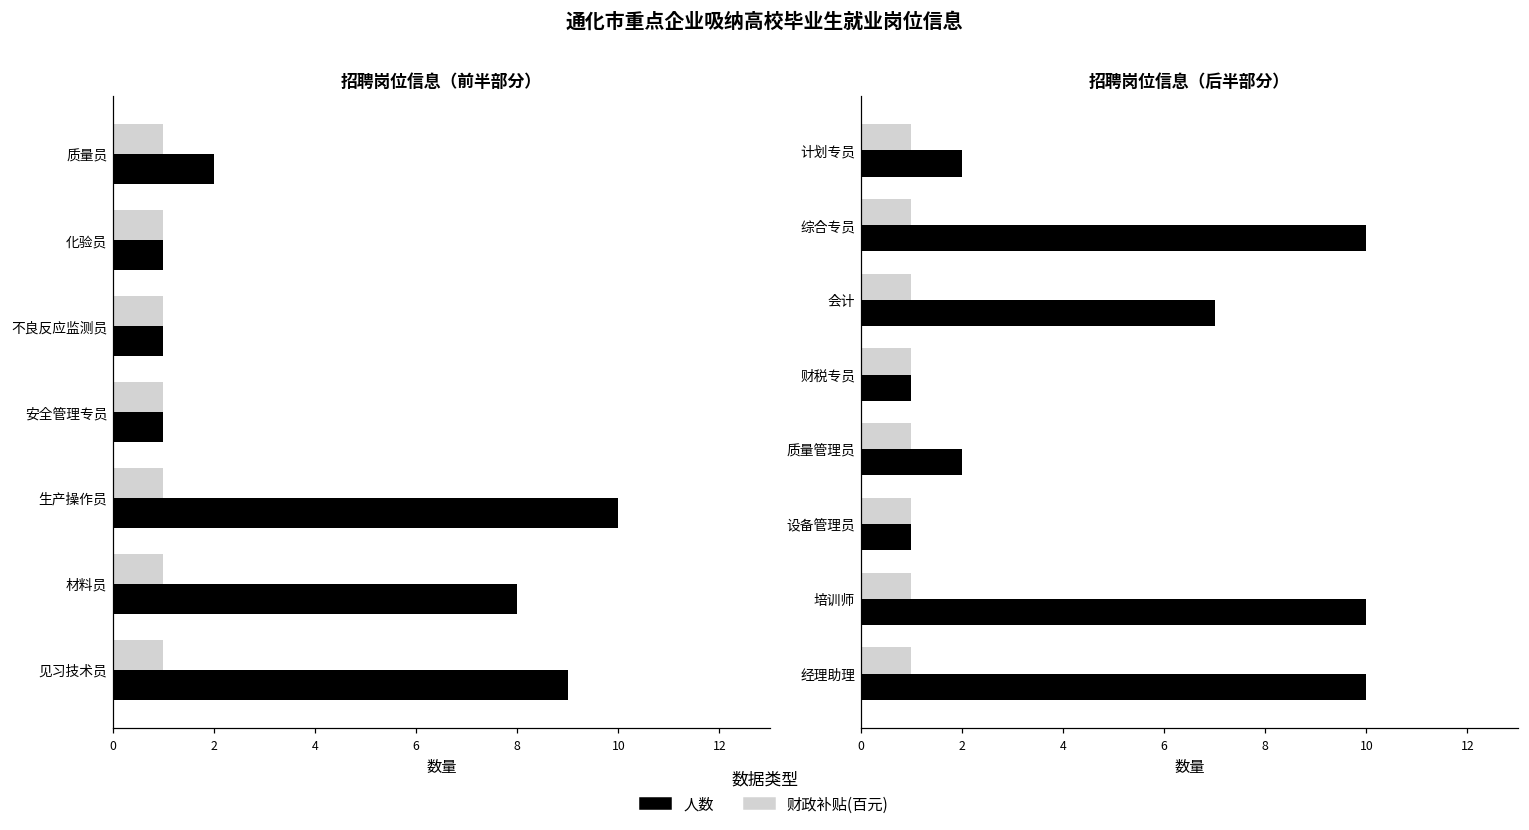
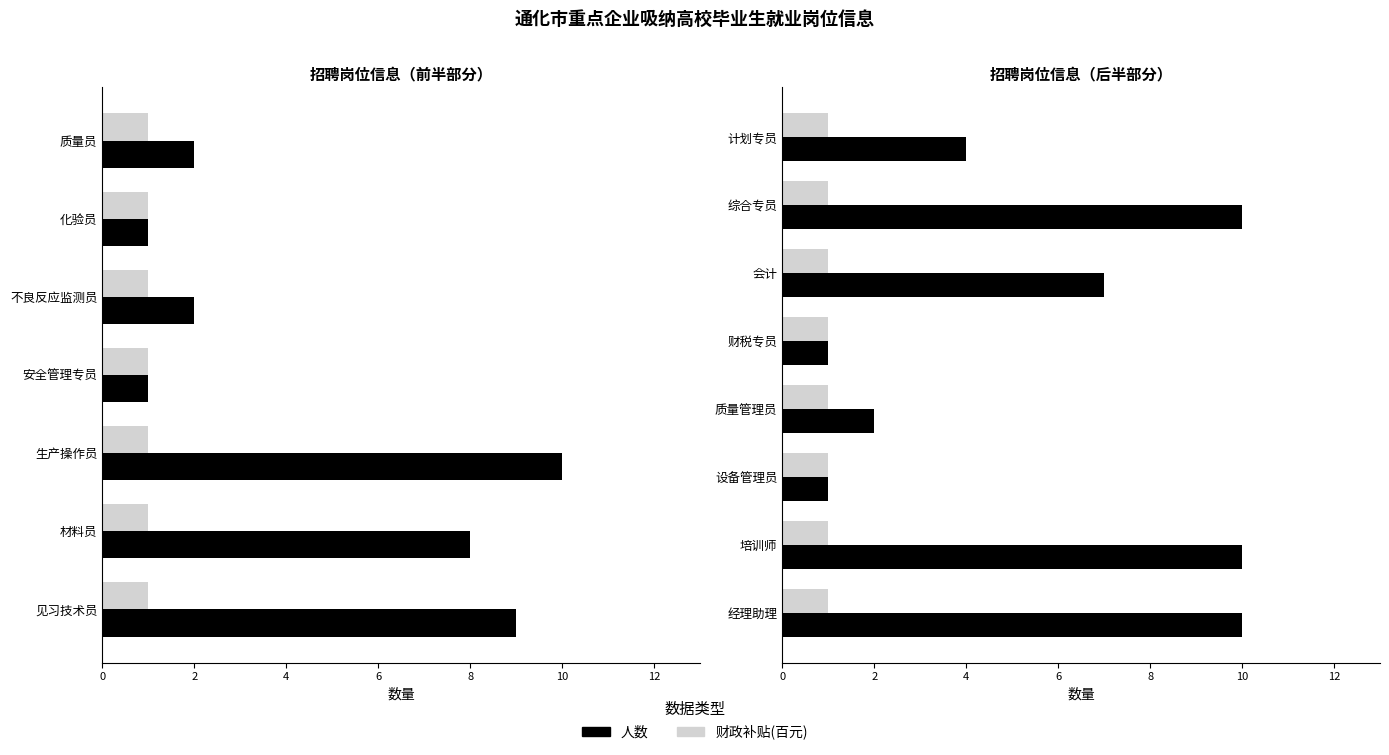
  {
    "招聘岗位信息（前半部分）": {
      "人数": {
        "质量员": 2,
        "化验员": 1,
-       "不良反应监测员": 1,
+       "不良反应监测员": 2,
        "安全管理专员": 1,
        "生产操作员": 10,
        "材料员": 8,
        "见习技术员": 9
      },
      "财政补贴(百元)": {
        "质量员": 1,
        "化验员": 1,
        "不良反应监测员": 1,
        "安全管理专员": 1,
        "生产操作员": 1,
        "材料员": 1,
        "见习技术员": 1
      }
    },
    "招聘岗位信息（后半部分）": {
      "人数": {
-       "计划专员": 2,
+       "计划专员": 4,
        "综合专员": 10,
        "会计": 7,
        "财税专员": 1,
        "质量管理员": 2,
        "设备管理员": 1,
        "培训师": 10,
        "经理助理": 10
      },
      "财政补贴(百元)": {
        "计划专员": 1,
        "综合专员": 1,
        "会计": 1,
        "财税专员": 1,
        "质量管理员": 1,
        "设备管理员": 1,
        "培训师": 1,
        "经理助理": 1
      }
    }
  }
